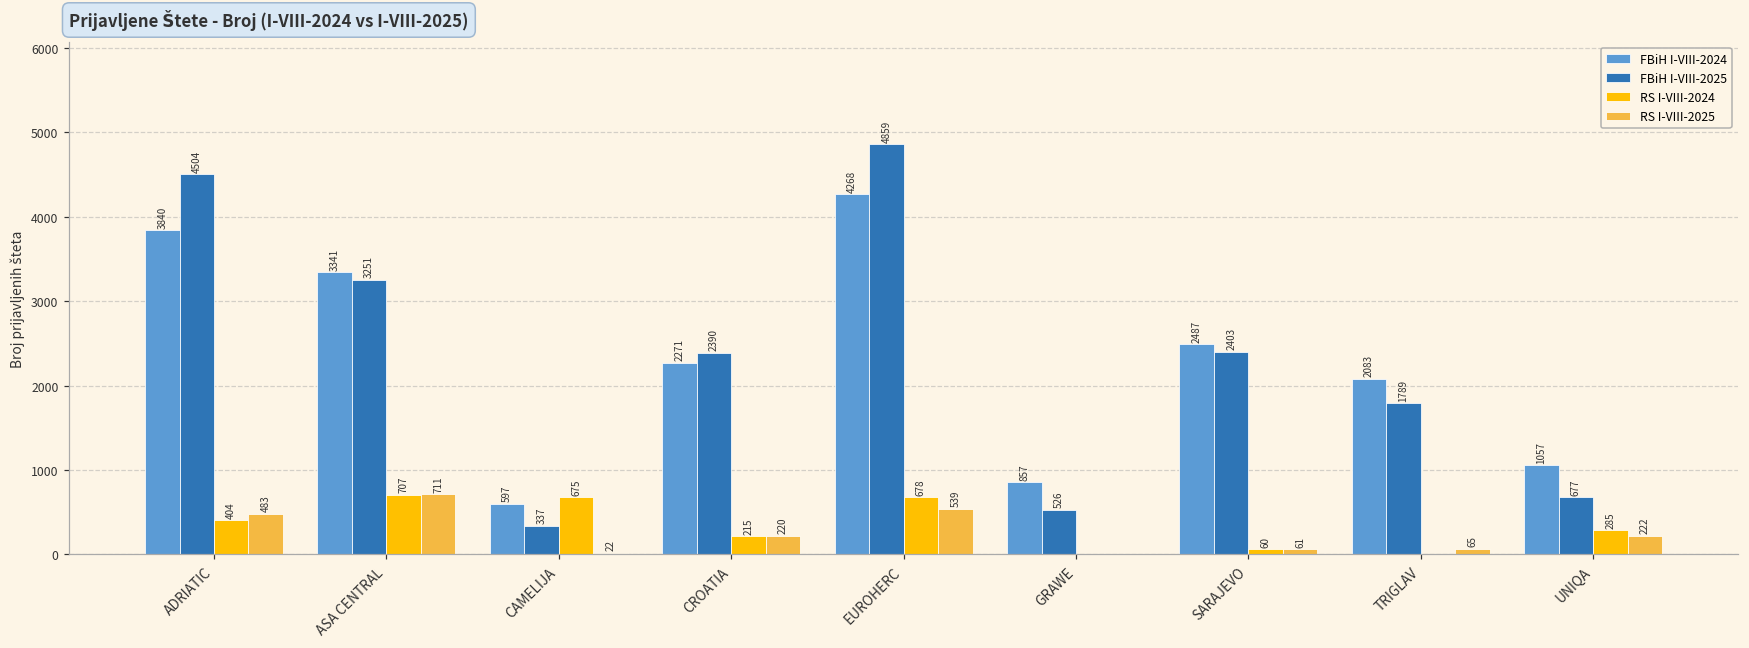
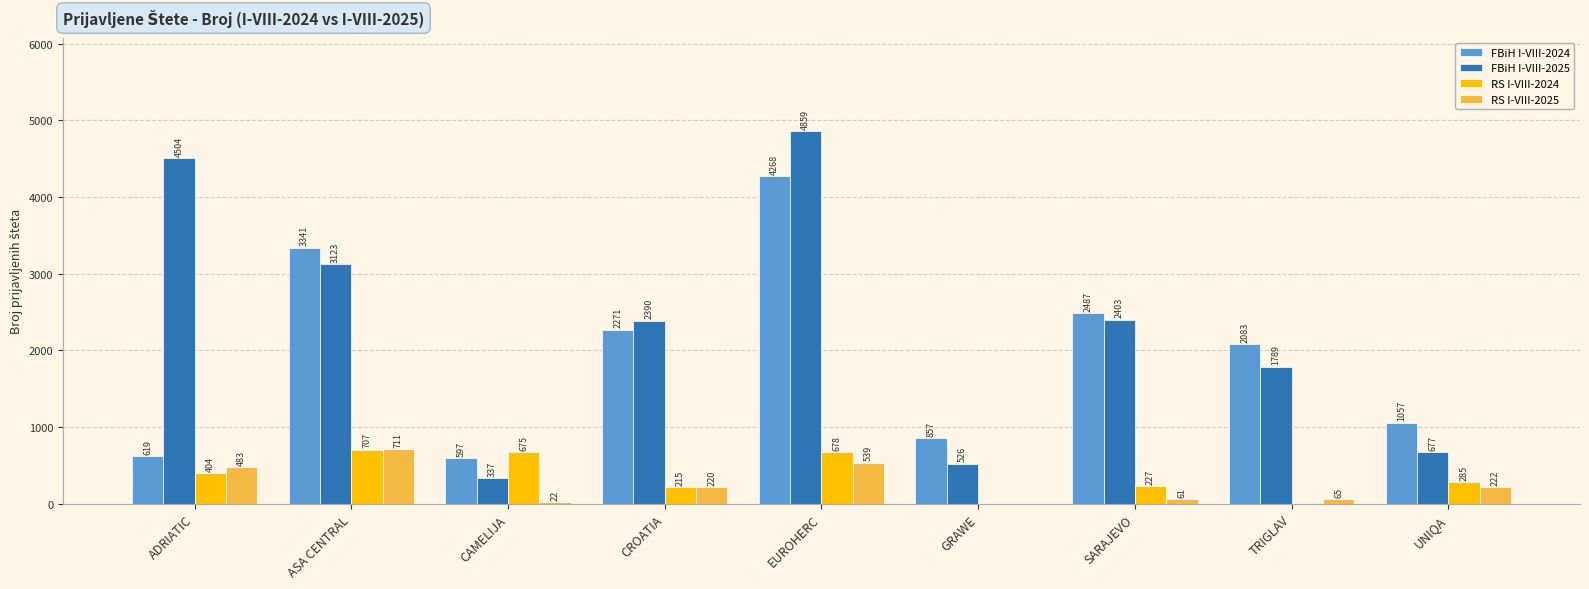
  {
    "FBiH I-VIII-2024": {
-     "ADRIATIC": 3840,
+     "ADRIATIC": 619,
      "ASA CENTRAL": 3341,
      "CAMELIJA": 597,
      "CROATIA": 2271,
      "EUROHERC": 4268,
      "GRAWE": 857,
      "SARAJEVO": 2487,
      "TRIGLAV": 2083,
      "UNIQA": 1057
    },
    "FBiH I-VIII-2025": {
      "ADRIATIC": 4504,
-     "ASA CENTRAL": 3251,
+     "ASA CENTRAL": 3123,
      "CAMELIJA": 337,
      "CROATIA": 2390,
      "EUROHERC": 4859,
      "GRAWE": 526,
      "SARAJEVO": 2403,
      "TRIGLAV": 1789,
      "UNIQA": 677
    },
    "RS I-VIII-2024": {
      "ADRIATIC": 404,
      "ASA CENTRAL": 707,
      "CAMELIJA": 675,
      "CROATIA": 215,
      "EUROHERC": 678,
-     "SARAJEVO": 60,
+     "SARAJEVO": 227,
      "UNIQA": 285
    },
    "RS I-VIII-2025": {
      "ADRIATIC": 483,
      "ASA CENTRAL": 711,
      "CAMELIJA": 22,
      "CROATIA": 220,
      "EUROHERC": 539,
      "SARAJEVO": 61,
      "TRIGLAV": 65,
      "UNIQA": 222
    }
  }
